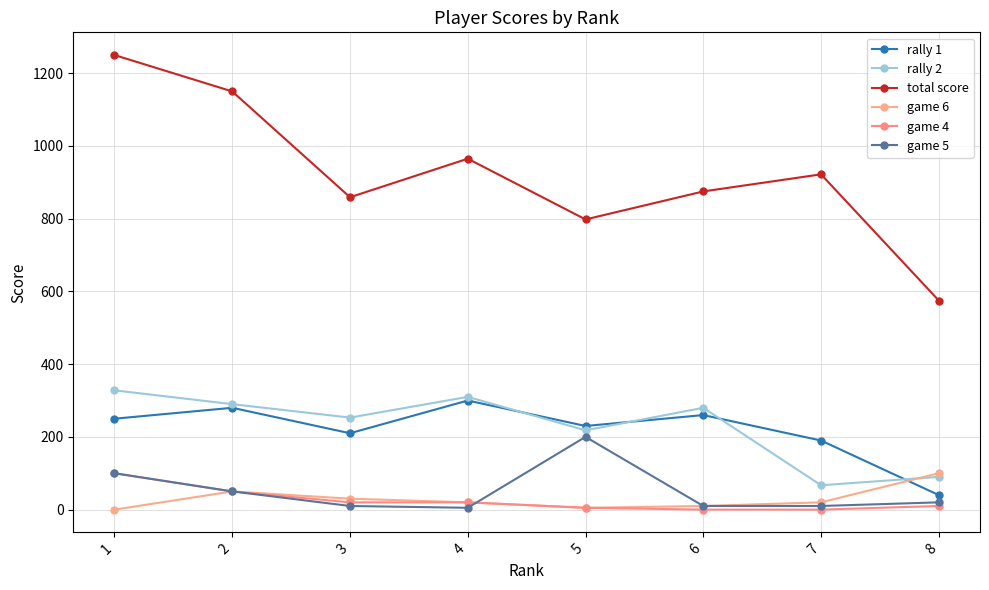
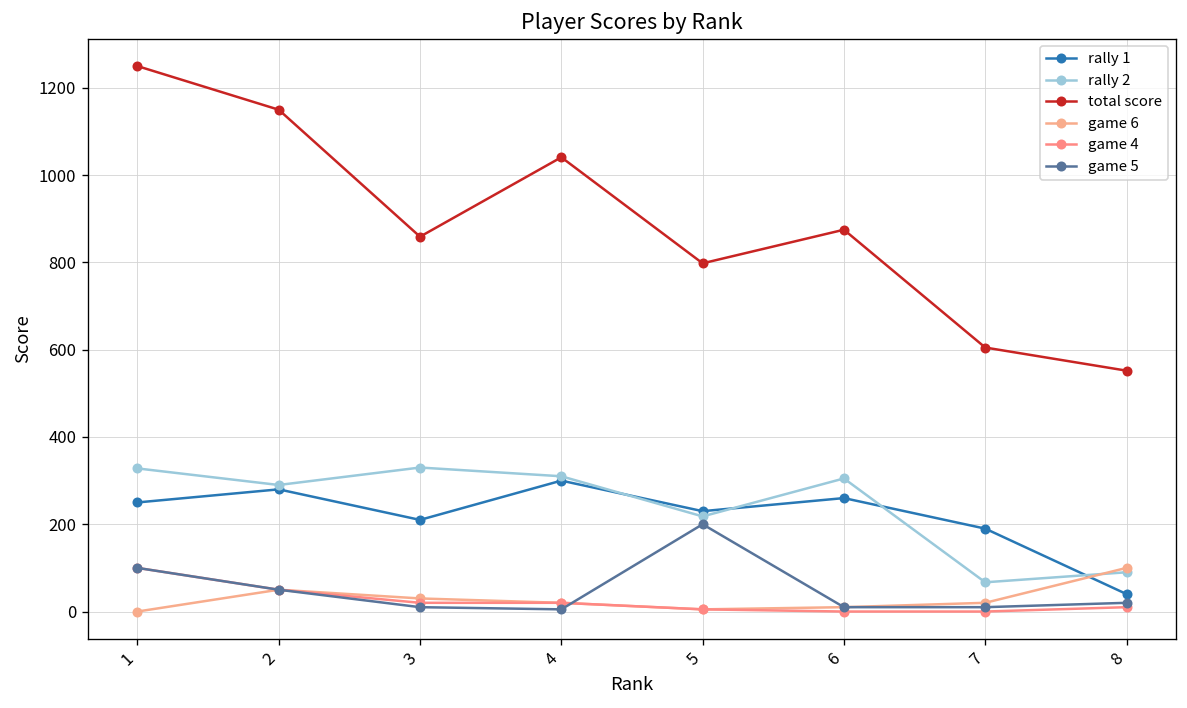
  {
    "rally 2": {
      "1": 330,
      "2": 290,
-     "3": 250,
+     "3": 330,
      "4": 310,
      "5": 220,
-     "6": 280,
+     "6": 310,
      "7": 70,
      "8": 90
    },
    "total score": {
      "1": 1250,
      "2": 1150,
      "3": 860,
-     "4": 970,
+     "4": 1040,
      "5": 800,
      "6": 880,
-     "7": 920,
-     "8": 580
+     "7": 610,
+     "8": 550
    }
  }
